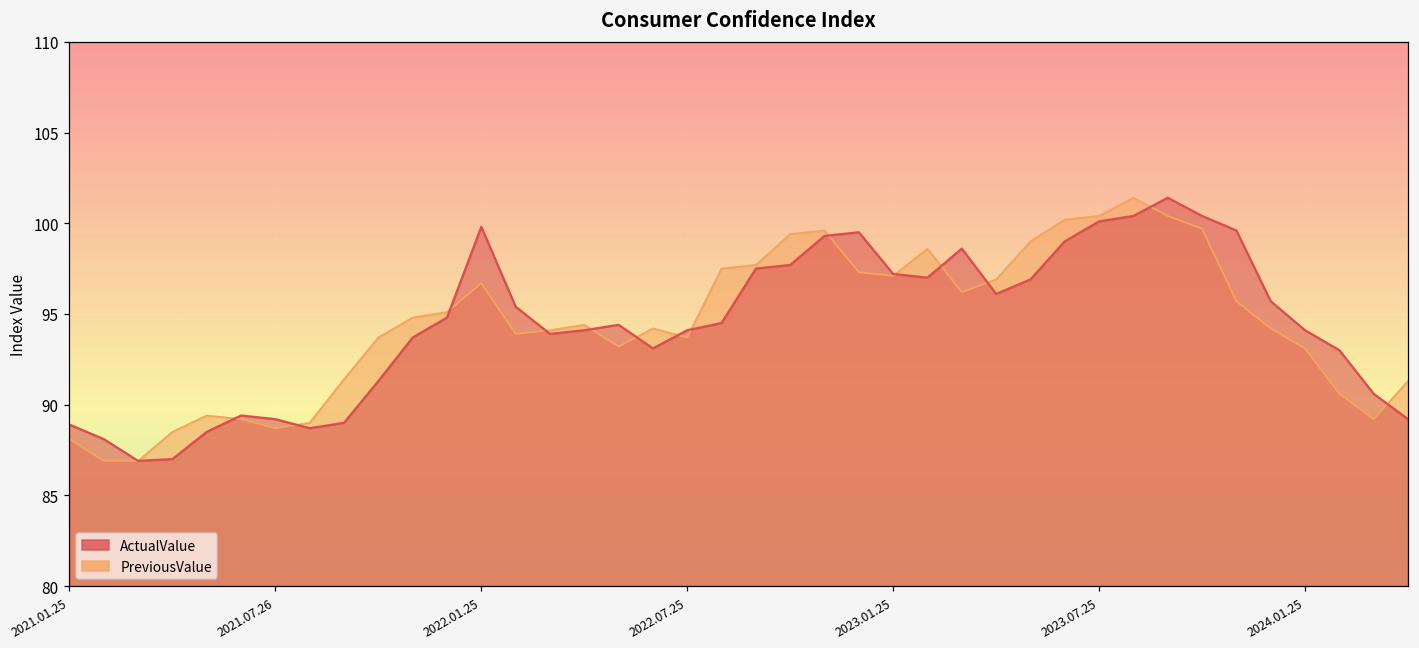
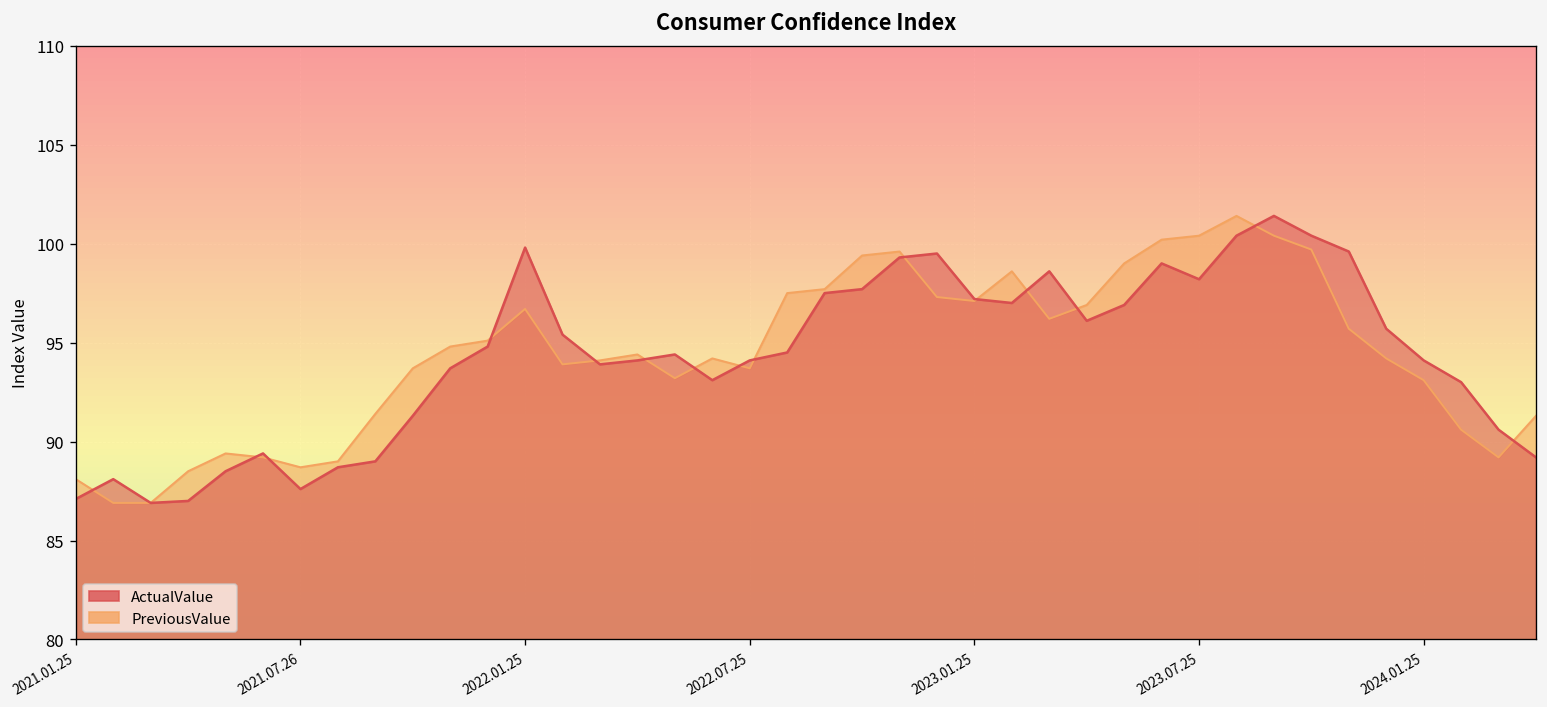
  {
    "PreviousValue": {
      "2021.01.25": 88.1,
      "2021.07.26": 88.7,
      "2022.01.25": 96.7,
      "2022.07.25": 93.7,
      "2023.07.25": 100.4,
      "2024.01.25": 93.1
    },
    "ActualValue": {
-     "2021.01.25": 88.9,
-     "2021.07.26": 89.2,
+     "2021.01.25": 87.1,
+     "2021.07.26": 87.6,
      "2022.01.25": 99.8,
      "2022.07.25": 94.1,
-     "2023.07.25": 100.1,
+     "2023.07.25": 98.2,
      "2024.01.25": 94.1
    }
  }
